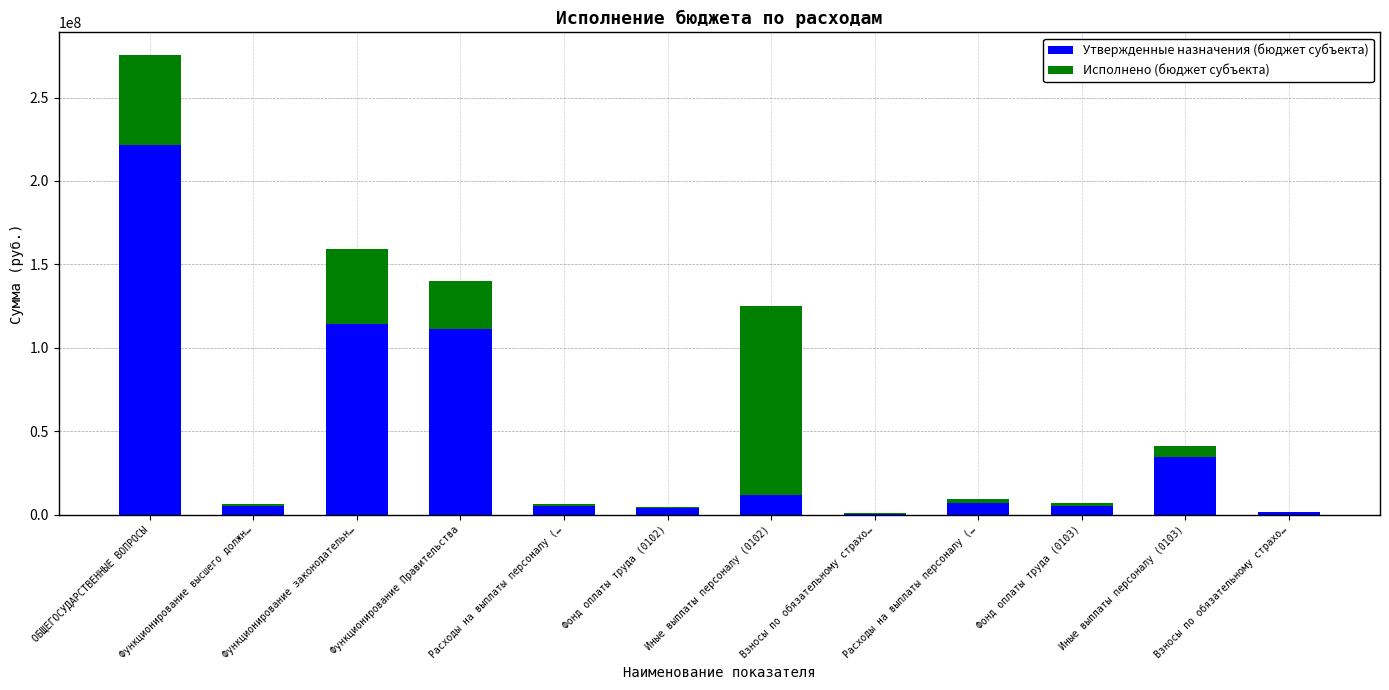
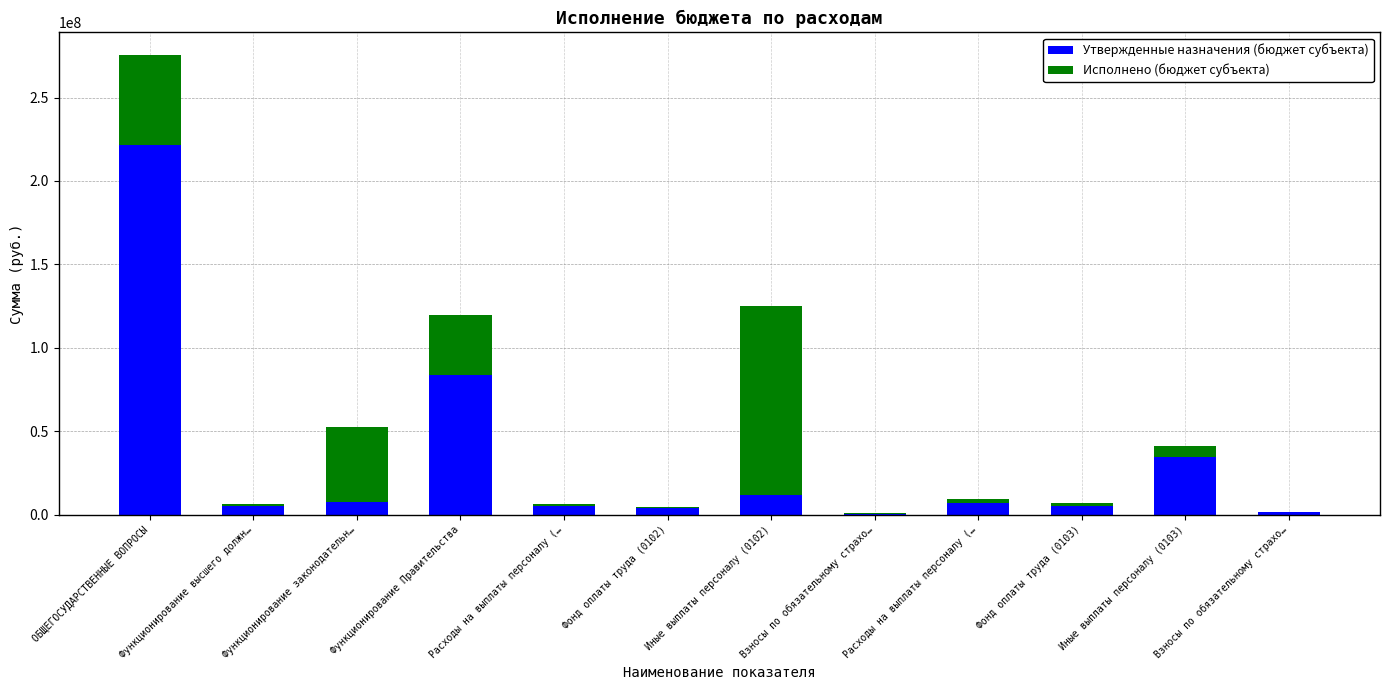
  {
    "Утвержденные назначения (бюджет субъекта)": {
      "ОБЩЕГОСУДАРСТВЕННЫЕ ВОПРОСЫ": 221000000,
      "Функционирование высшего должн…": 5000000,
-     "Функционирование законодательн…": 114000000,
-     "Функционирование Правительства": 111000000,
+     "Функционирование законодательн…": 8000000,
+     "Функционирование Правительства": 84000000,
      "Фонд оплаты труда (0102)": 4000000,
      "Иные выплаты персоналу (0102)": 12000000,
      "Фонд оплаты труда (0103)": 5000000,
      "Иные выплаты персоналу (0103)": 34000000
    },
    "Исполнено (бюджет субъекта)": {
      "ОБЩЕГОСУДАРСТВЕННЫЕ ВОПРОСЫ": 54000000,
      "Функционирование законодательн…": 45000000,
-     "Функционирование Правительства": 29000000,
+     "Функционирование Правительства": 36000000,
      "Иные выплаты персоналу (0102)": 114000000,
      "Фонд оплаты труда (0103)": 2000000,
      "Иные выплаты персоналу (0103)": 7000000
    }
  }
